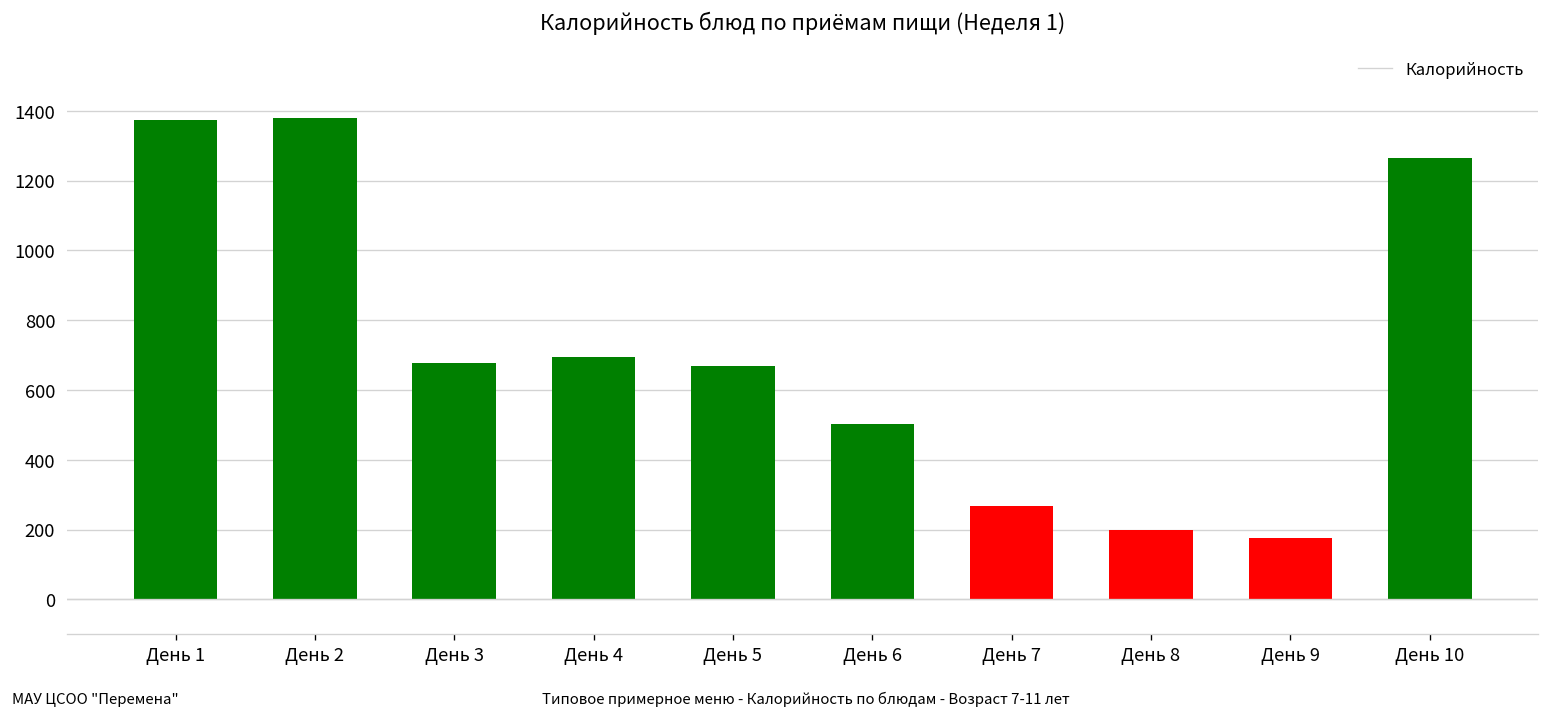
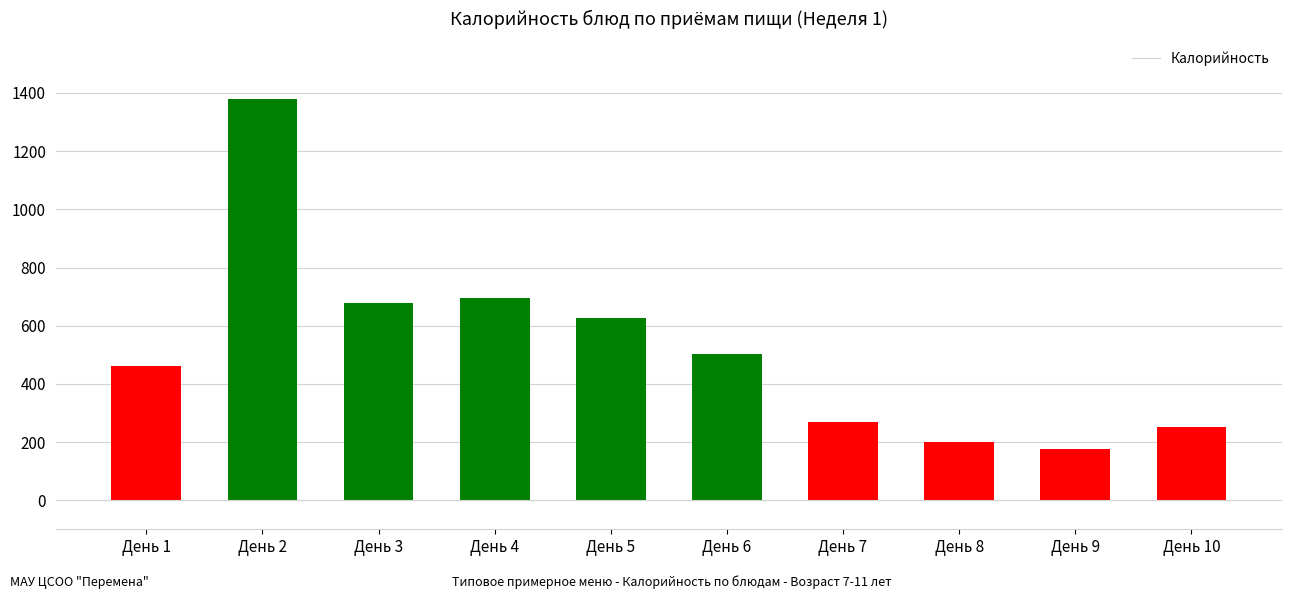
  {
-   "День 1": 1370,
+   "День 1": 460,
    "День 2": 1380,
    "День 3": 680,
    "День 4": 700,
-   "День 5": 670,
+   "День 5": 630,
    "День 6": 500,
    "День 7": 270,
    "День 8": 200,
    "День 9": 180,
-   "День 10": 1260
+   "День 10": 250
  }
